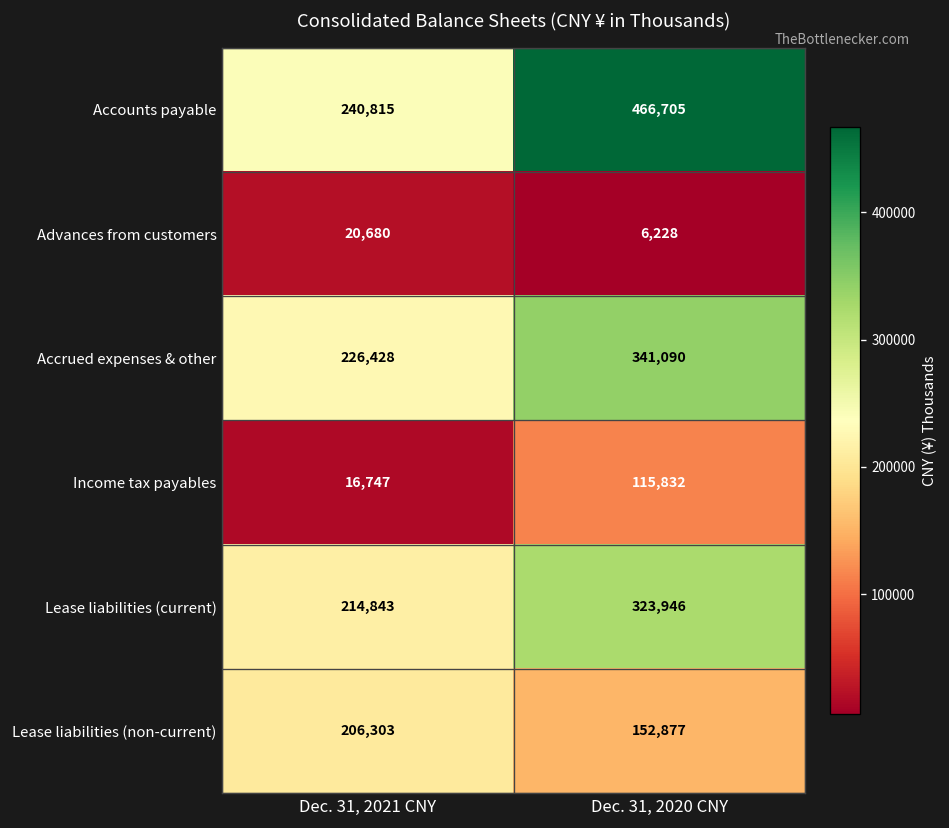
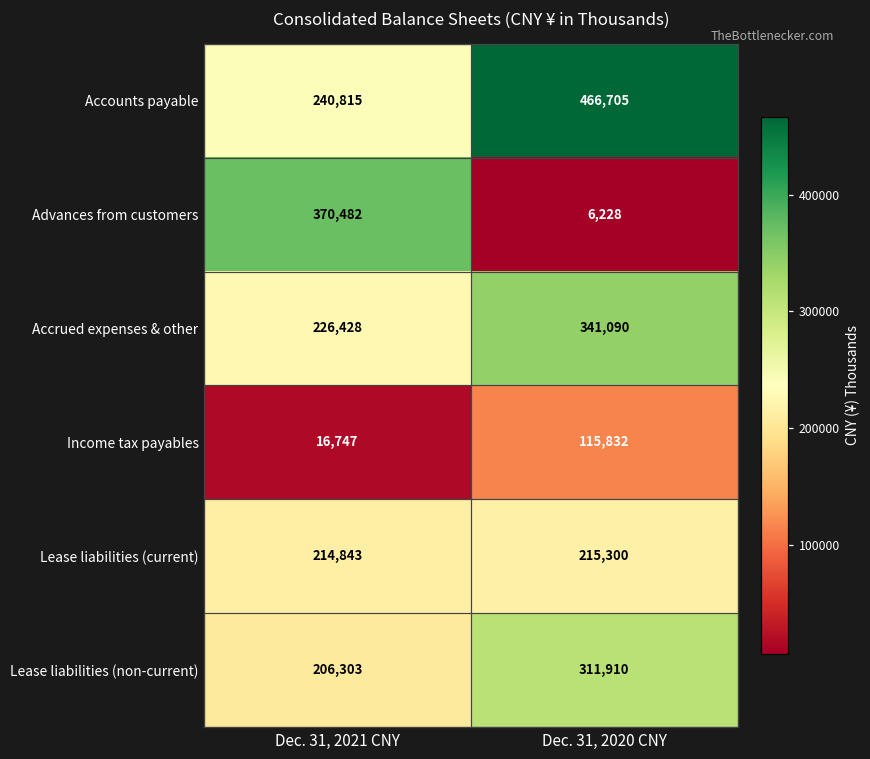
  {
    "Accounts payable": {
      "Dec. 31, 2021 CNY": "240,815",
      "Dec. 31, 2020 CNY": "466,705"
    },
    "Advances from customers": {
-     "Dec. 31, 2021 CNY": "20,680",
+     "Dec. 31, 2021 CNY": "370,482",
      "Dec. 31, 2020 CNY": "6,228"
    },
    "Accrued expenses & other": {
      "Dec. 31, 2021 CNY": "226,428",
      "Dec. 31, 2020 CNY": "341,090"
    },
    "Income tax payables": {
      "Dec. 31, 2021 CNY": "16,747",
      "Dec. 31, 2020 CNY": "115,832"
    },
    "Lease liabilities (current)": {
      "Dec. 31, 2021 CNY": "214,843",
-     "Dec. 31, 2020 CNY": "323,946"
+     "Dec. 31, 2020 CNY": "215,300"
    },
    "Lease liabilities (non-current)": {
      "Dec. 31, 2021 CNY": "206,303",
-     "Dec. 31, 2020 CNY": "152,877"
+     "Dec. 31, 2020 CNY": "311,910"
    }
  }
